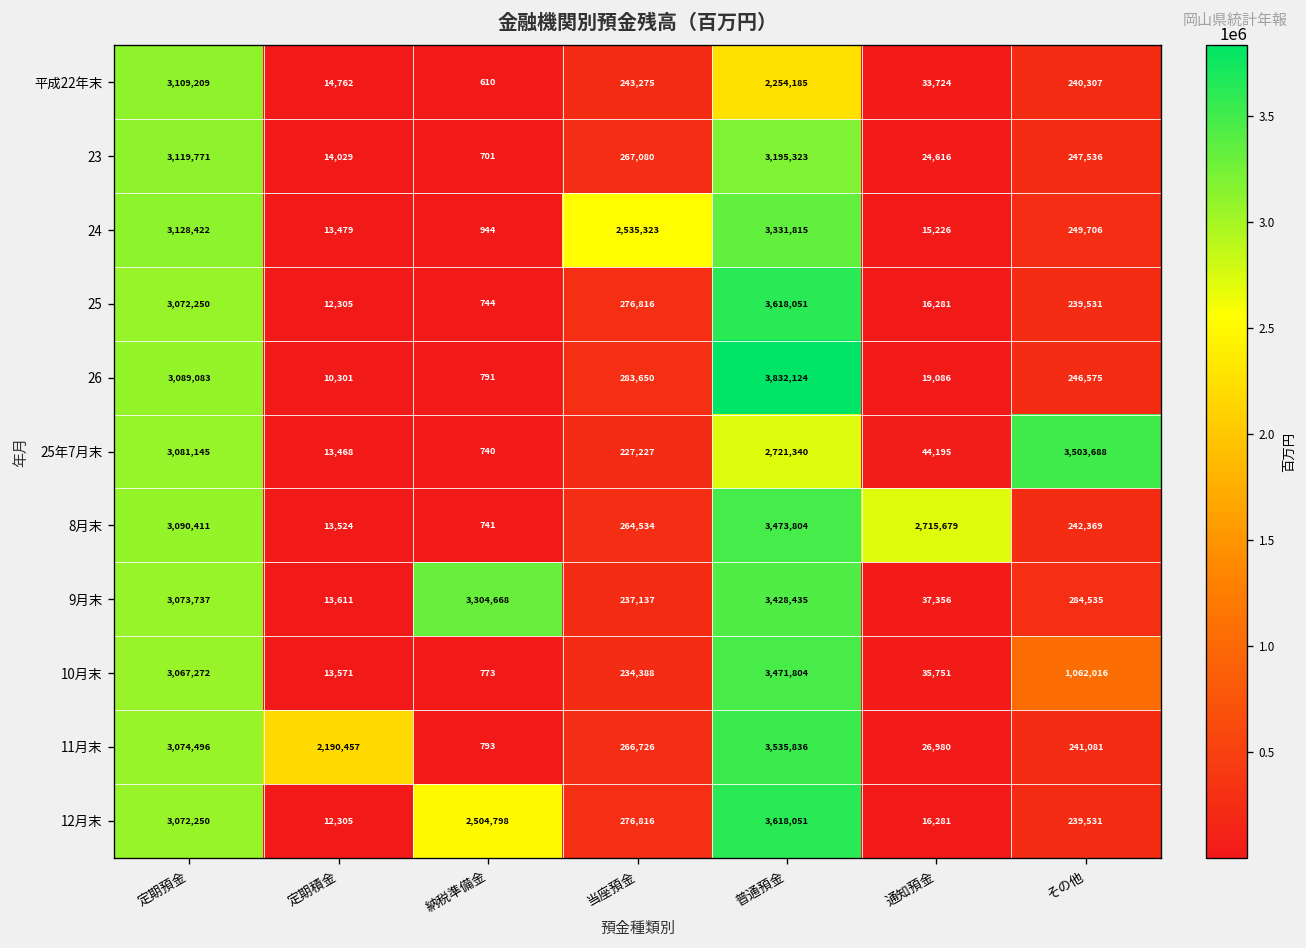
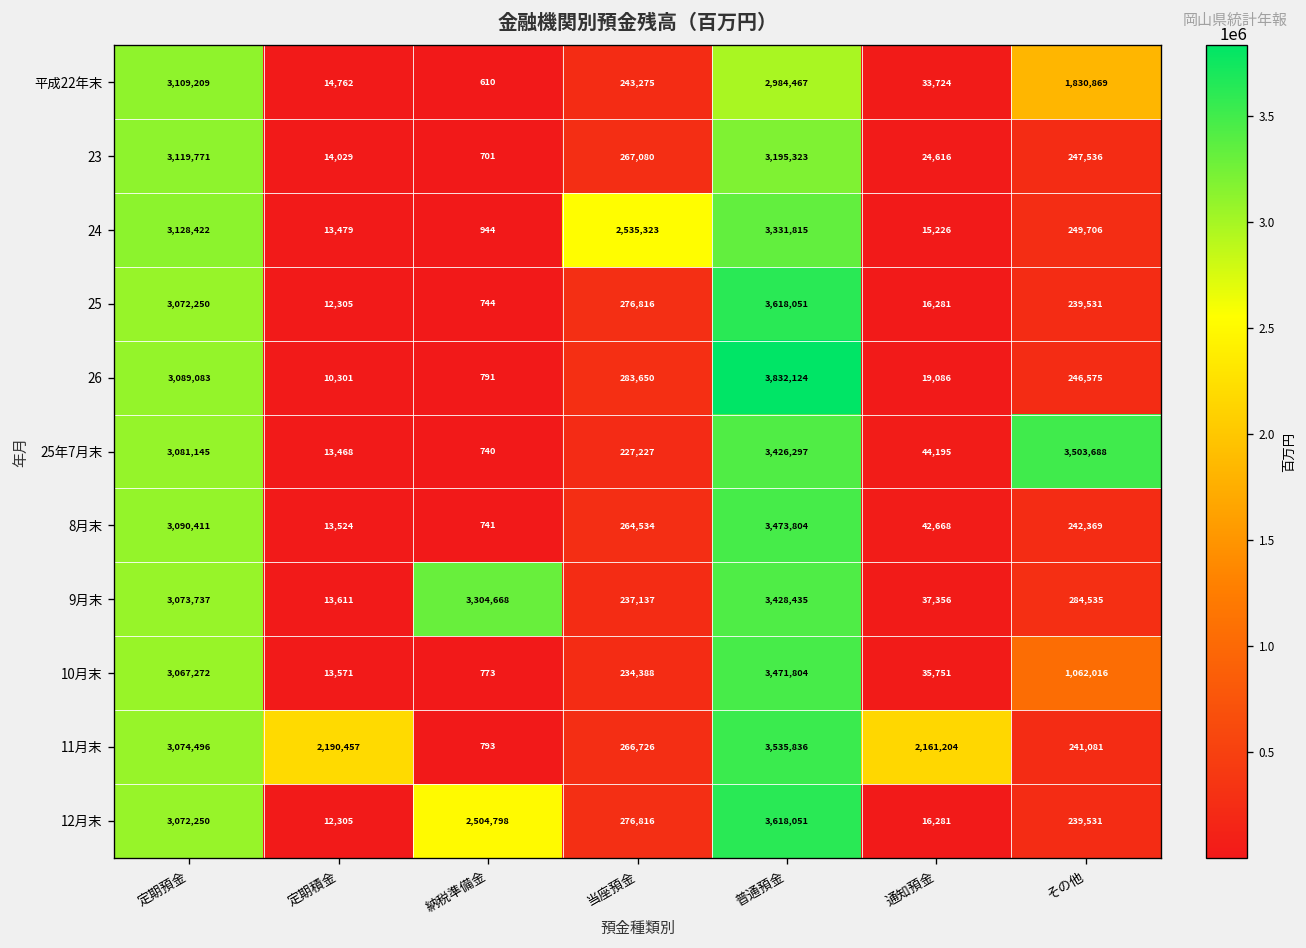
  {
    "平成22年末": {
      "定期預金": "3,109,209",
      "定期積金": "14,762",
      "納税準備金": "610",
      "当座預金": "243,275",
-     "普通預金": "2,254,185",
+     "普通預金": "2,984,467",
      "通知預金": "33,724",
-     "その他": "240,307"
+     "その他": "1,830,869"
    },
    "23": {
      "定期預金": "3,119,771",
      "定期積金": "14,029",
      "納税準備金": "701",
      "当座預金": "267,080",
      "普通預金": "3,195,323",
      "通知預金": "24,616",
      "その他": "247,536"
    },
    "24": {
      "定期預金": "3,128,422",
      "定期積金": "13,479",
      "納税準備金": "944",
      "当座預金": "2,535,323",
      "普通預金": "3,331,815",
      "通知預金": "15,226",
      "その他": "249,706"
    },
    "25": {
      "定期預金": "3,072,250",
      "定期積金": "12,305",
      "納税準備金": "744",
      "当座預金": "276,816",
      "普通預金": "3,618,051",
      "通知預金": "16,281",
      "その他": "239,531"
    },
    "26": {
      "定期預金": "3,089,083",
      "定期積金": "10,301",
      "納税準備金": "791",
      "当座預金": "283,650",
      "普通預金": "3,832,124",
      "通知預金": "19,086",
      "その他": "246,575"
    },
    "25年7月末": {
      "定期預金": "3,081,145",
      "定期積金": "13,468",
      "納税準備金": "740",
      "当座預金": "227,227",
-     "普通預金": "2,721,340",
+     "普通預金": "3,426,297",
      "通知預金": "44,195",
      "その他": "3,503,688"
    },
    "8月末": {
      "定期預金": "3,090,411",
      "定期積金": "13,524",
      "納税準備金": "741",
      "当座預金": "264,534",
      "普通預金": "3,473,804",
-     "通知預金": "2,715,679",
+     "通知預金": "42,668",
      "その他": "242,369"
    },
    "9月末": {
      "定期預金": "3,073,737",
      "定期積金": "13,611",
      "納税準備金": "3,304,668",
      "当座預金": "237,137",
      "普通預金": "3,428,435",
      "通知預金": "37,356",
      "その他": "284,535"
    },
    "10月末": {
      "定期預金": "3,067,272",
      "定期積金": "13,571",
      "納税準備金": "773",
      "当座預金": "234,388",
      "普通預金": "3,471,804",
      "通知預金": "35,751",
      "その他": "1,062,016"
    },
    "11月末": {
      "定期預金": "3,074,496",
      "定期積金": "2,190,457",
      "納税準備金": "793",
      "当座預金": "266,726",
      "普通預金": "3,535,836",
-     "通知預金": "26,980",
+     "通知預金": "2,161,204",
      "その他": "241,081"
    },
    "12月末": {
      "定期預金": "3,072,250",
      "定期積金": "12,305",
      "納税準備金": "2,504,798",
      "当座預金": "276,816",
      "普通預金": "3,618,051",
      "通知預金": "16,281",
      "その他": "239,531"
    }
  }
